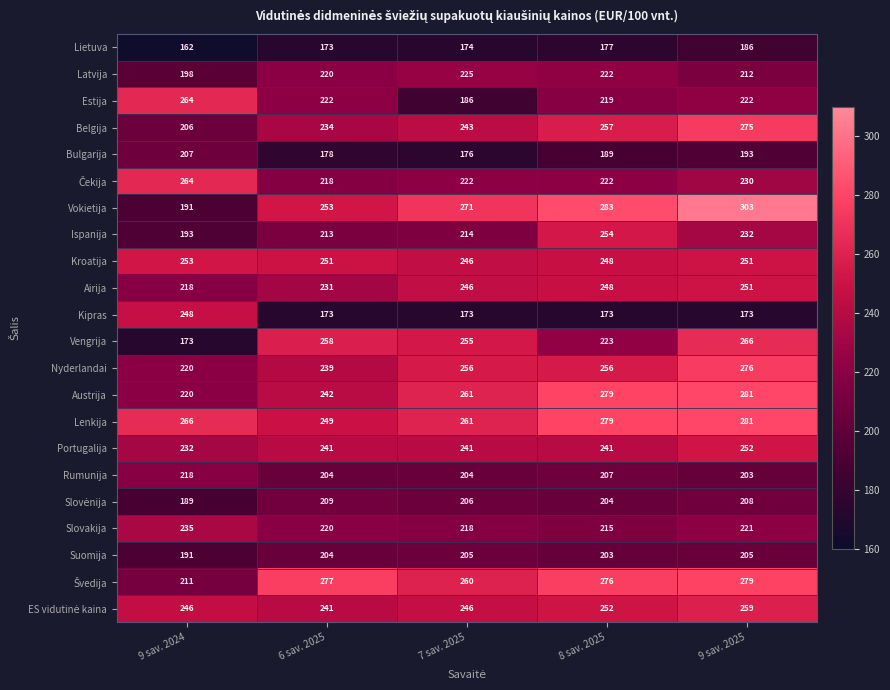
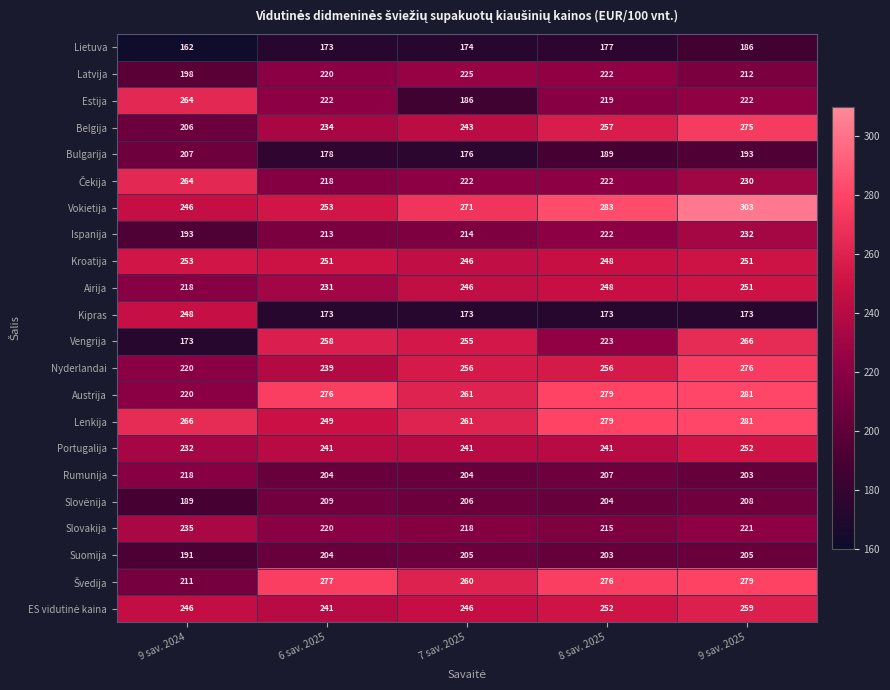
  {
    "Lietuva": {
      "9 sav. 2024": 162,
      "6 sav. 2025": 173,
      "7 sav. 2025": 174,
      "8 sav. 2025": 177,
      "9 sav. 2025": 186
    },
    "Latvija": {
      "9 sav. 2024": 198,
      "6 sav. 2025": 220,
      "7 sav. 2025": 225,
      "8 sav. 2025": 222,
      "9 sav. 2025": 212
    },
    "Estija": {
      "9 sav. 2024": 264,
      "6 sav. 2025": 222,
      "7 sav. 2025": 186,
      "8 sav. 2025": 219,
      "9 sav. 2025": 222
    },
    "Belgija": {
      "9 sav. 2024": 206,
      "6 sav. 2025": 234,
      "7 sav. 2025": 243,
      "8 sav. 2025": 257,
      "9 sav. 2025": 275
    },
    "Bulgarija": {
      "9 sav. 2024": 207,
      "6 sav. 2025": 178,
      "7 sav. 2025": 176,
      "8 sav. 2025": 189,
      "9 sav. 2025": 193
    },
    "Čekija": {
      "9 sav. 2024": 264,
      "6 sav. 2025": 218,
      "7 sav. 2025": 222,
      "8 sav. 2025": 222,
      "9 sav. 2025": 230
    },
    "Vokietija": {
-     "9 sav. 2024": 191,
+     "9 sav. 2024": 246,
      "6 sav. 2025": 253,
      "7 sav. 2025": 271,
      "8 sav. 2025": 283,
      "9 sav. 2025": 303
    },
    "Ispanija": {
      "9 sav. 2024": 193,
      "6 sav. 2025": 213,
      "7 sav. 2025": 214,
-     "8 sav. 2025": 254,
+     "8 sav. 2025": 222,
      "9 sav. 2025": 232
    },
    "Kroatija": {
      "9 sav. 2024": 253,
      "6 sav. 2025": 251,
      "7 sav. 2025": 246,
      "8 sav. 2025": 248,
      "9 sav. 2025": 251
    },
    "Airija": {
      "9 sav. 2024": 218,
      "6 sav. 2025": 231,
      "7 sav. 2025": 246,
      "8 sav. 2025": 248,
      "9 sav. 2025": 251
    },
    "Kipras": {
      "9 sav. 2024": 248,
      "6 sav. 2025": 173,
      "7 sav. 2025": 173,
      "8 sav. 2025": 173,
      "9 sav. 2025": 173
    },
    "Vengrija": {
      "9 sav. 2024": 173,
      "6 sav. 2025": 258,
      "7 sav. 2025": 255,
      "8 sav. 2025": 223,
      "9 sav. 2025": 266
    },
    "Nyderlandai": {
      "9 sav. 2024": 220,
      "6 sav. 2025": 239,
      "7 sav. 2025": 256,
      "8 sav. 2025": 256,
      "9 sav. 2025": 276
    },
    "Austrija": {
      "9 sav. 2024": 220,
-     "6 sav. 2025": 242,
+     "6 sav. 2025": 276,
      "7 sav. 2025": 261,
      "8 sav. 2025": 279,
      "9 sav. 2025": 281
    },
    "Lenkija": {
      "9 sav. 2024": 266,
      "6 sav. 2025": 249,
      "7 sav. 2025": 261,
      "8 sav. 2025": 279,
      "9 sav. 2025": 281
    },
    "Portugalija": {
      "9 sav. 2024": 232,
      "6 sav. 2025": 241,
      "7 sav. 2025": 241,
      "8 sav. 2025": 241,
      "9 sav. 2025": 252
    },
    "Rumunija": {
      "9 sav. 2024": 218,
      "6 sav. 2025": 204,
      "7 sav. 2025": 204,
      "8 sav. 2025": 207,
      "9 sav. 2025": 203
    },
    "Slovėnija": {
      "9 sav. 2024": 189,
      "6 sav. 2025": 209,
      "7 sav. 2025": 206,
      "8 sav. 2025": 204,
      "9 sav. 2025": 208
    },
    "Slovakija": {
      "9 sav. 2024": 235,
      "6 sav. 2025": 220,
      "7 sav. 2025": 218,
      "8 sav. 2025": 215,
      "9 sav. 2025": 221
    },
    "Suomija": {
      "9 sav. 2024": 191,
      "6 sav. 2025": 204,
      "7 sav. 2025": 205,
      "8 sav. 2025": 203,
      "9 sav. 2025": 205
    },
    "Švedija": {
      "9 sav. 2024": 211,
      "6 sav. 2025": 277,
      "7 sav. 2025": 260,
      "8 sav. 2025": 276,
      "9 sav. 2025": 279
    },
    "ES vidutinė kaina": {
      "9 sav. 2024": 246,
      "6 sav. 2025": 241,
      "7 sav. 2025": 246,
      "8 sav. 2025": 252,
      "9 sav. 2025": 259
    }
  }
